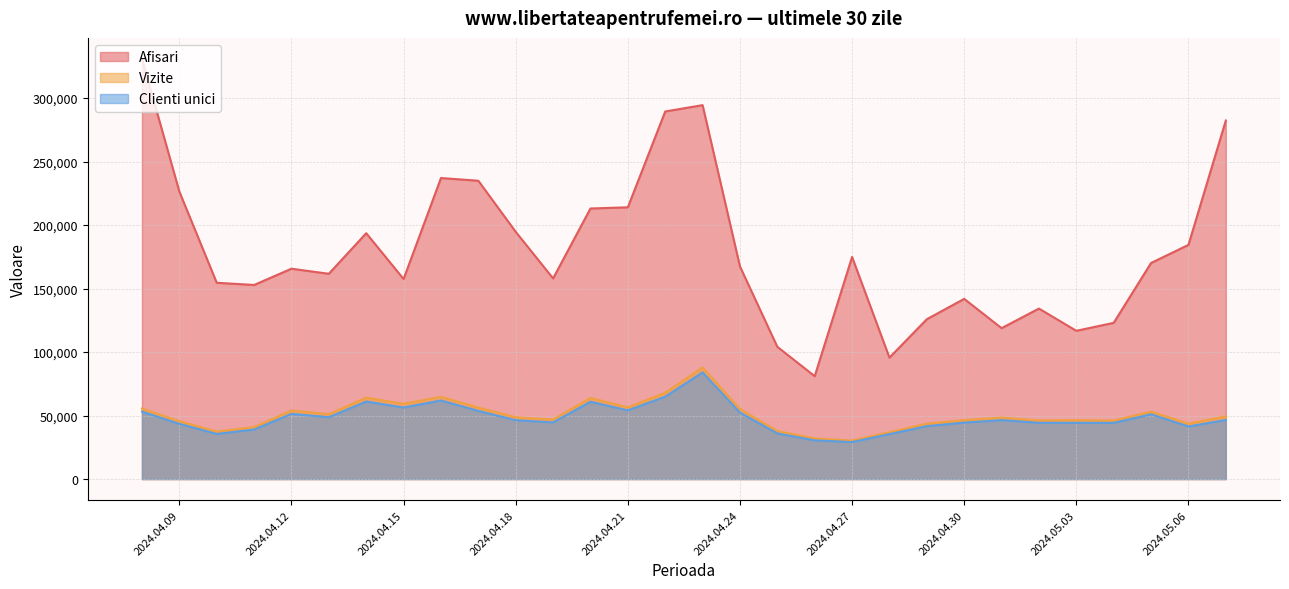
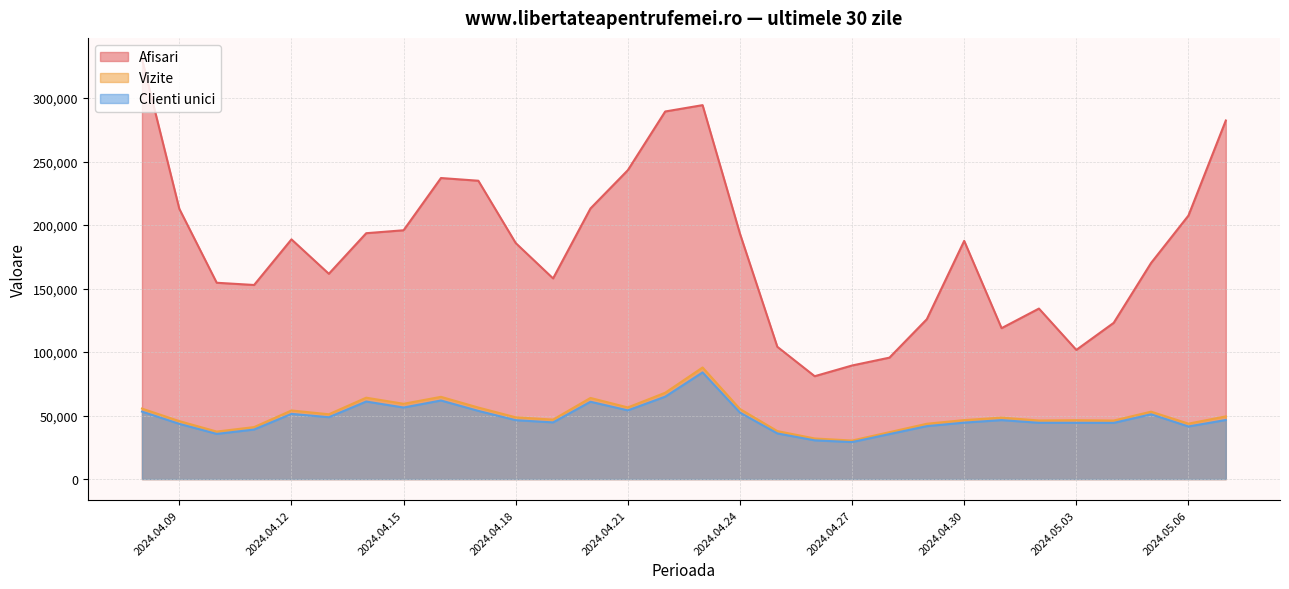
  {
    "Afisari": {
-     "2024.04.09": "226,000",
-     "2024.04.12": "166,000",
-     "2024.04.15": "157,000",
-     "2024.04.18": "195,000",
-     "2024.04.21": "214,000",
-     "2024.04.24": "167,000",
-     "2024.04.27": "175,000",
-     "2024.04.30": "142,000",
-     "2024.05.03": "117,000",
-     "2024.05.06": "184,000"
+     "2024.04.09": "213,000",
+     "2024.04.12": "189,000",
+     "2024.04.15": "196,000",
+     "2024.04.18": "186,000",
+     "2024.04.21": "243,000",
+     "2024.04.24": "193,000",
+     "2024.04.27": "89,000",
+     "2024.04.30": "188,000",
+     "2024.05.03": "102,000",
+     "2024.05.06": "207,000"
    },
    "Vizite": {
      "2024.04.09": "46,000",
      "2024.04.12": "54,000",
      "2024.04.15": "59,000",
      "2024.04.18": "49,000",
      "2024.04.21": "56,000",
      "2024.04.24": "55,000",
      "2024.05.03": "46,000",
      "2024.05.06": "44,000"
    },
    "Clienti unici": {
      "2024.04.09": "43,000",
      "2024.04.12": "51,000",
      "2024.04.15": "56,000",
      "2024.04.18": "46,000",
      "2024.04.21": "54,000",
      "2024.04.24": "52,000",
      "2024.05.03": "44,000",
      "2024.05.06": "41,000"
    }
  }
